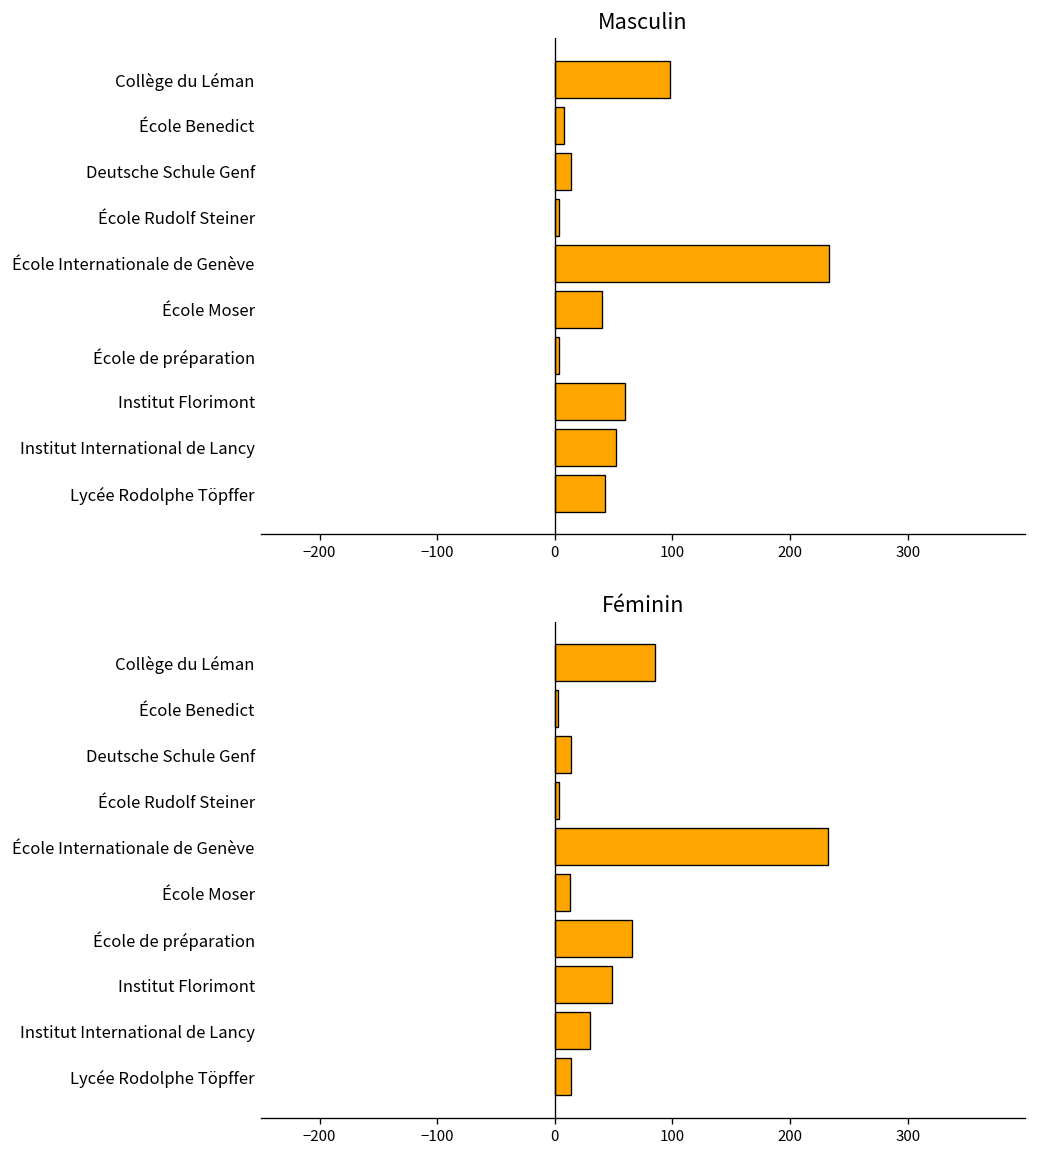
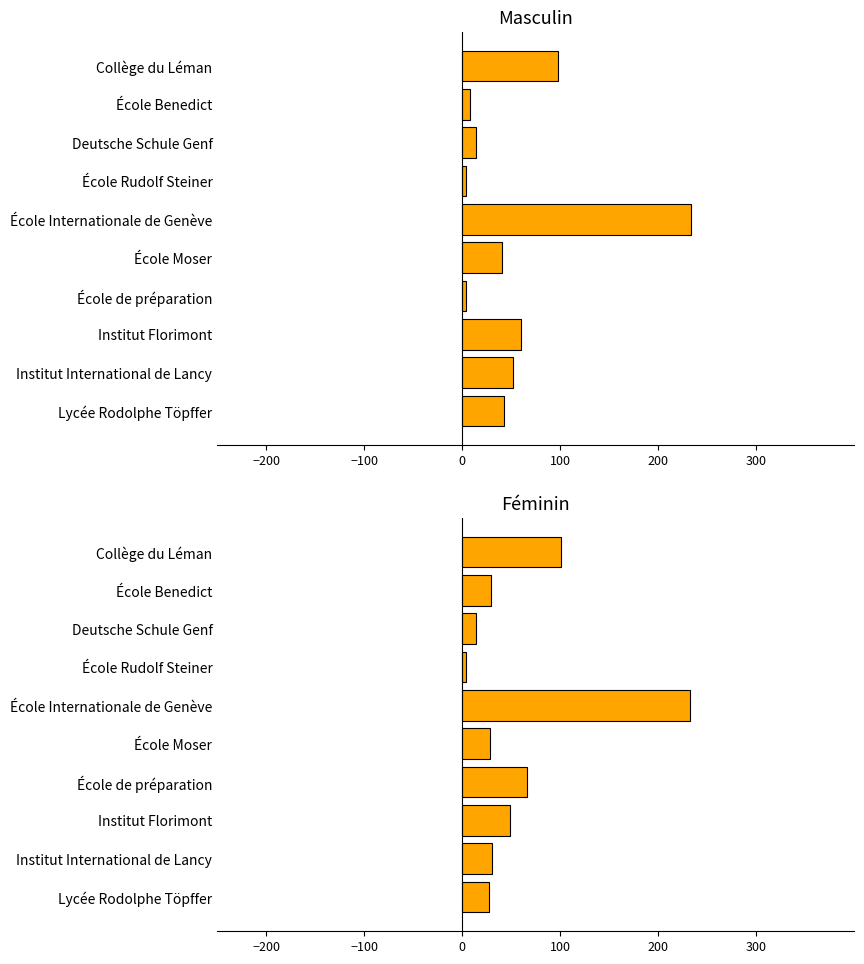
  {
    "Masculin": {
      "Collège du Léman": 100,
      "École Benedict": 10,
      "Deutsche Schule Genf": 10,
      "École Rudolf Steiner": 0,
      "École Internationale de Genève": 230,
      "École Moser": 40,
      "École de préparation": 0,
      "Institut Florimont": 60,
      "Institut International de Lancy": 50,
      "Lycée Rodolphe Töpffer": 40
    },
    "Féminin": {
-     "Collège du Léman": 90,
-     "École Benedict": 0,
+     "Collège du Léman": 100,
+     "École Benedict": 30,
      "Deutsche Schule Genf": 10,
      "École Rudolf Steiner": 0,
      "École Internationale de Genève": 230,
-     "École Moser": 10,
+     "École Moser": 30,
      "École de préparation": 70,
      "Institut Florimont": 50,
      "Institut International de Lancy": 30,
-     "Lycée Rodolphe Töpffer": 10
+     "Lycée Rodolphe Töpffer": 30
    }
  }
